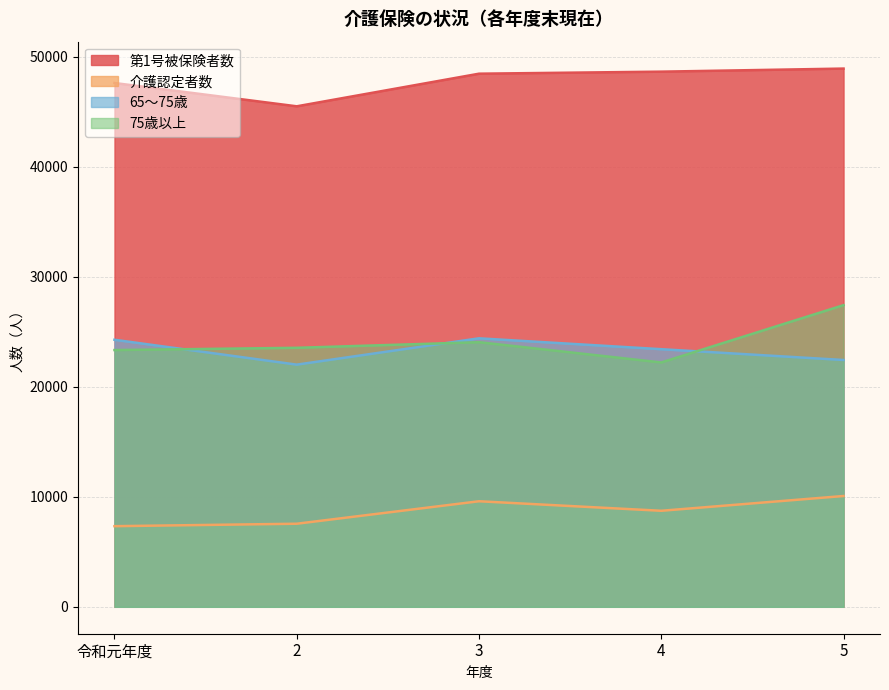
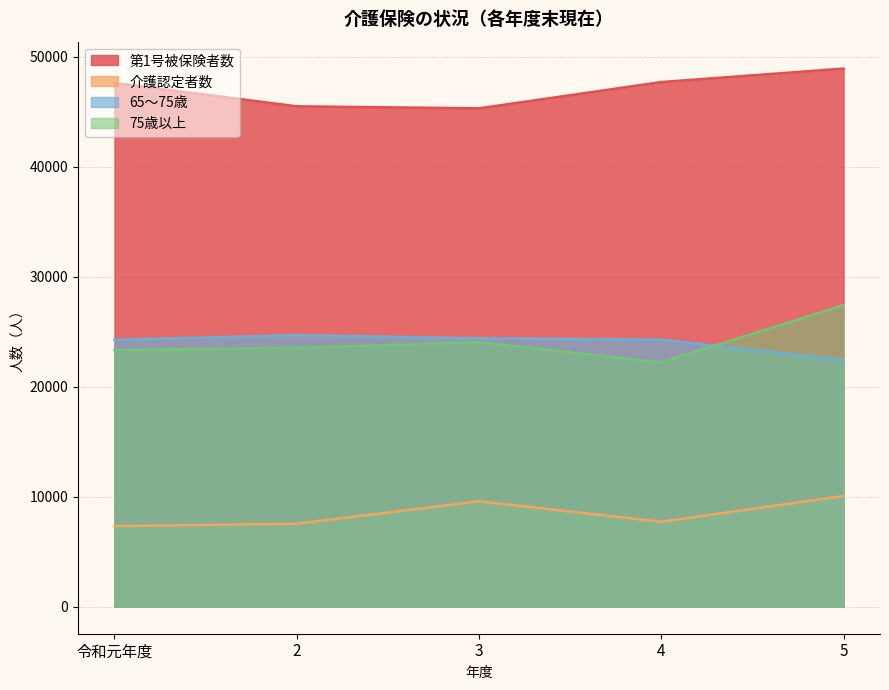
  {
    "第1号被保険者数": {
      "2": 45500,
-     "3": 48500,
-     "4": 48700,
+     "3": 45300,
+     "4": 47700,
      "5": 48900
    },
    "介護認定者数": {
      "令和元年度": 7300,
      "2": 7600,
      "3": 9600,
-     "4": 8700,
+     "4": 7700,
      "5": 10100
    },
    "65〜75歳": {
      "令和元年度": 24300,
-     "2": 22000,
+     "2": 24700,
      "3": 24400,
-     "4": 23400,
+     "4": 24300,
      "5": 22400
    },
    "75歳以上": {
      "令和元年度": 23300,
      "2": 23600,
      "3": 24100,
      "4": 22200,
      "5": 27400
    }
  }
